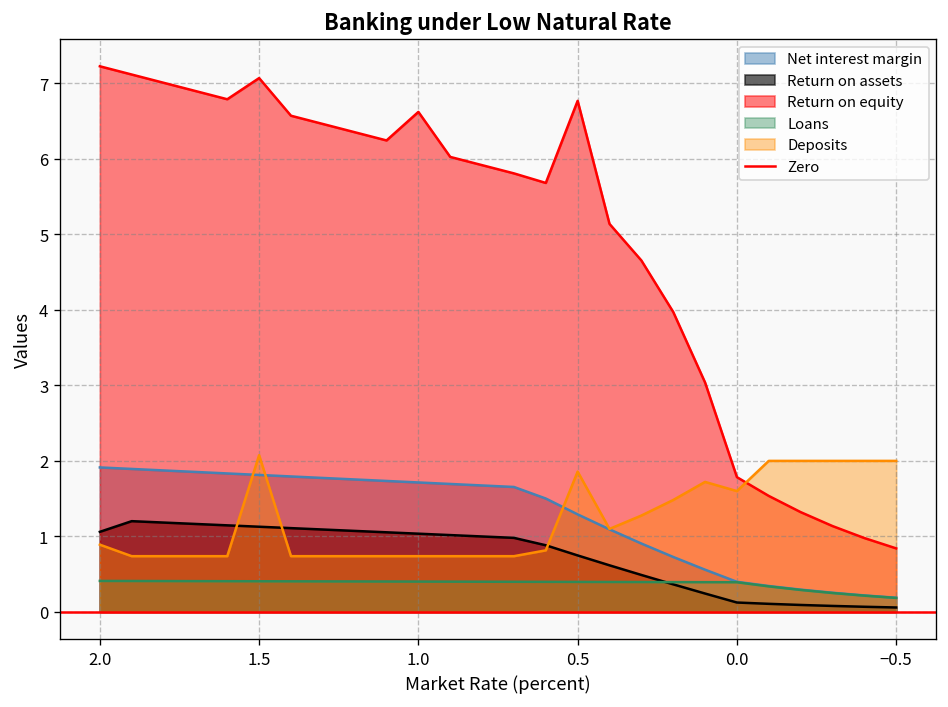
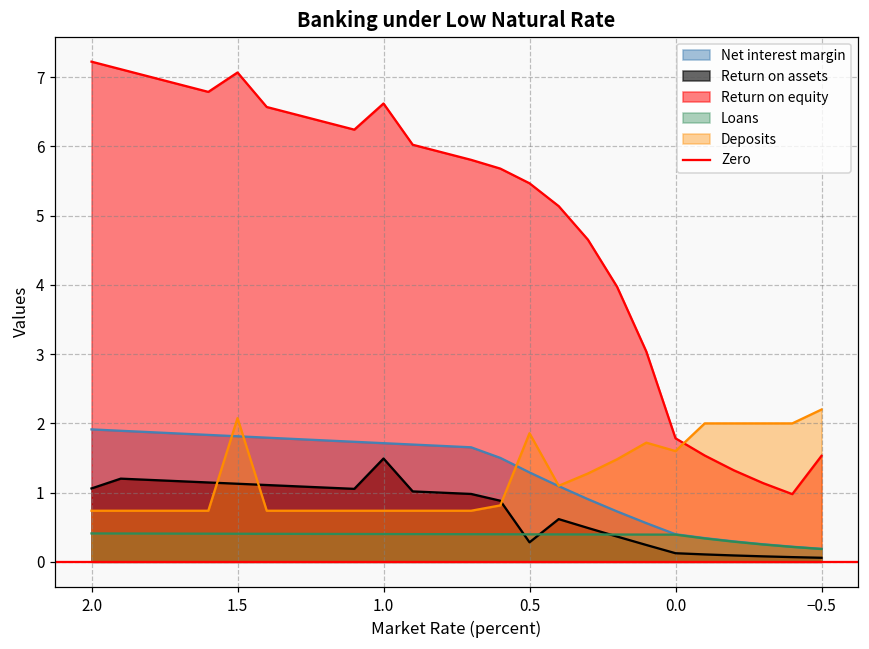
  {
    "Return on assets": {
      "2.0": 1.1,
      "1.5": 1.1,
-     "1.0": 1.0,
-     "0.5": 0.7,
+     "1.0": 1.5,
+     "0.5": 0.3,
      "0.0": 0.1,
      "−0.5": 0.1
    },
    "Return on equity": {
      "2.0": 7.2,
      "1.5": 7.1,
      "1.0": 6.6,
-     "0.5": 6.8,
+     "0.5": 5.5,
      "0.0": 1.8,
-     "−0.5": 0.8
+     "−0.5": 1.5
    },
    "Deposits": {
-     "2.0": 0.9,
+     "2.0": 0.7,
      "1.5": 2.1,
      "1.0": 0.7,
      "0.5": 1.9,
      "0.0": 1.6,
-     "−0.5": 2.0
+     "−0.5": 2.2
    }
  }
